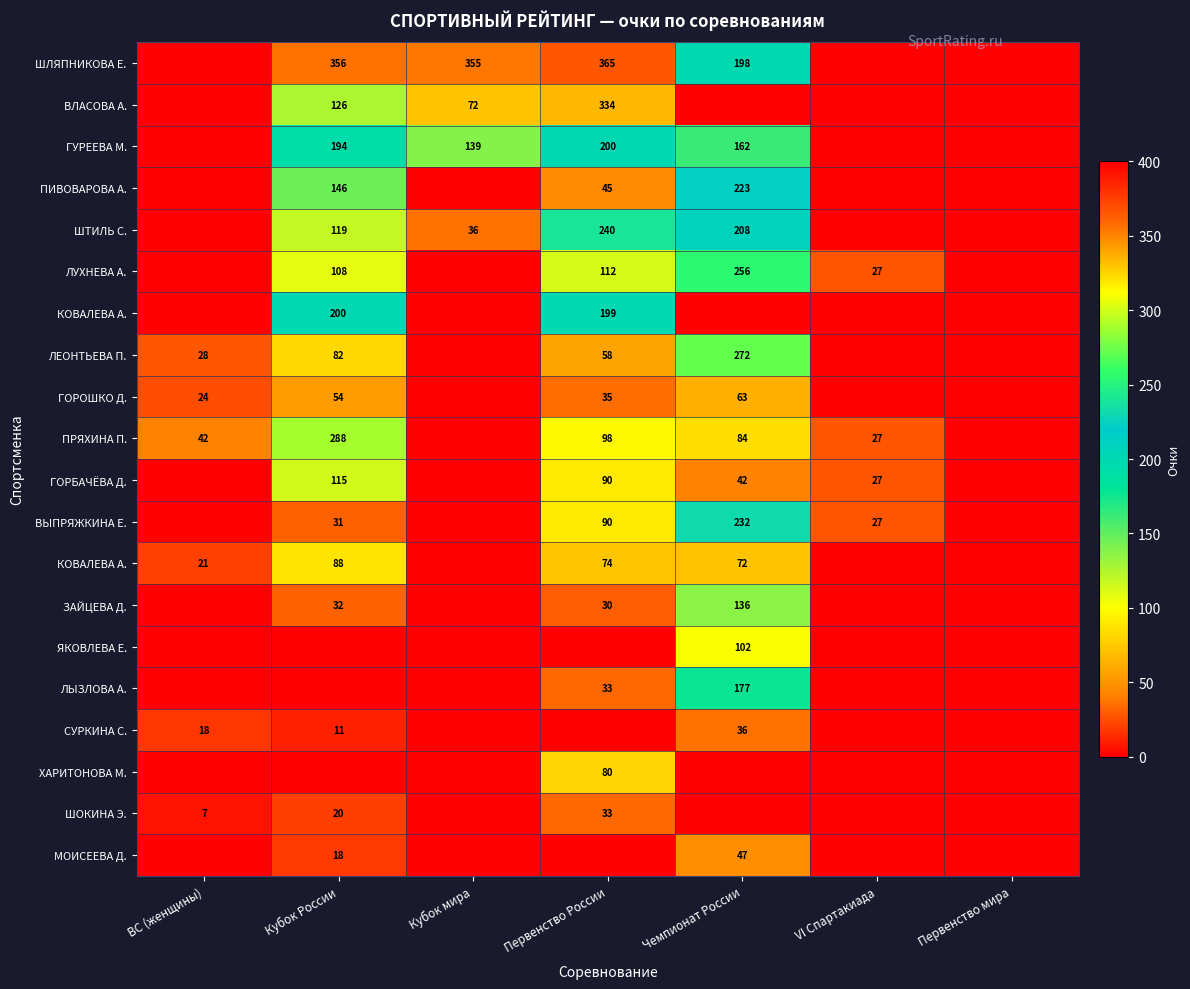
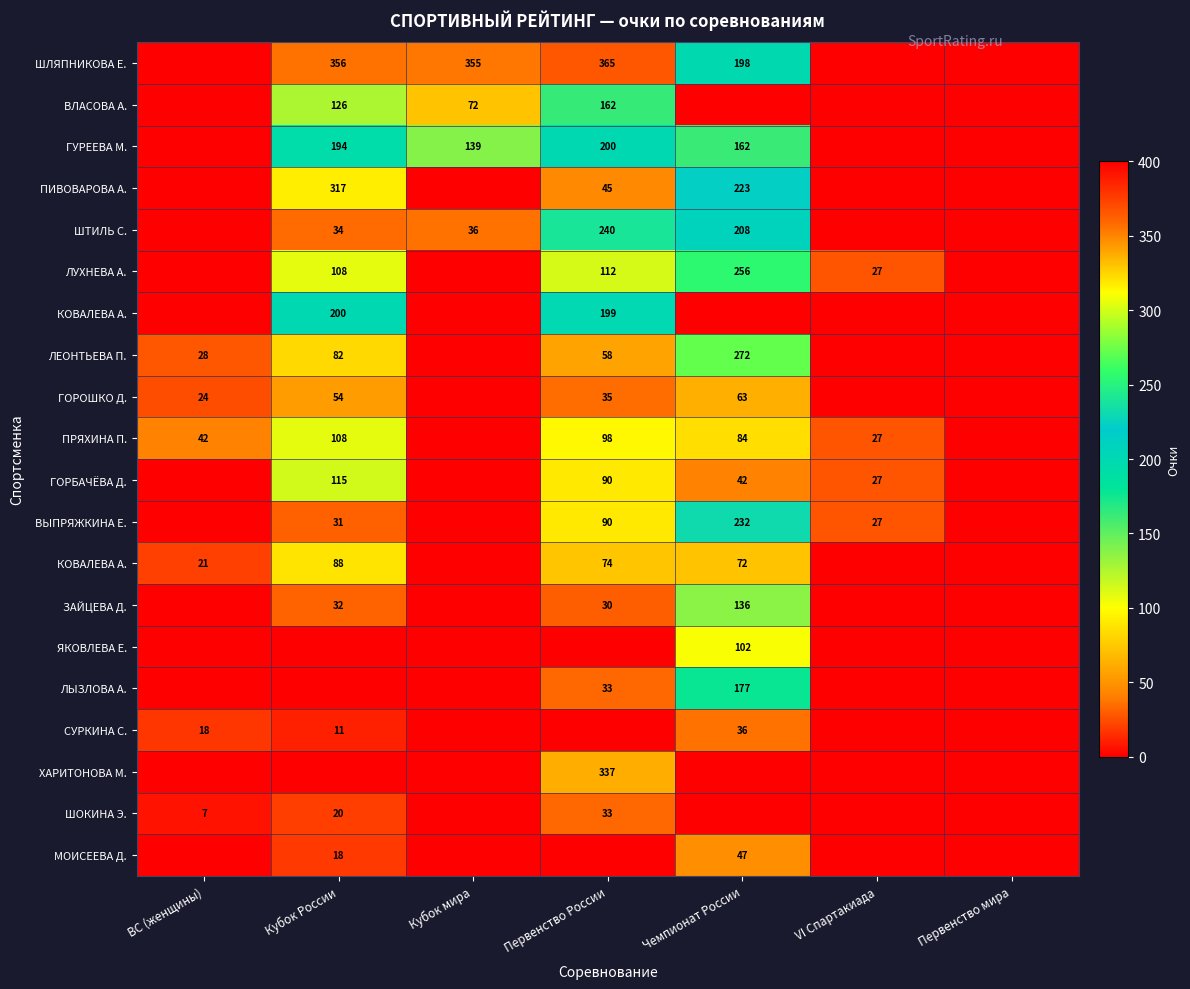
  {
    "ШЛЯПНИКОВА Е.": {
      "Кубок России": 356,
      "Кубок мира": 355,
      "Первенство России": 365,
      "Чемпионат России": 198
    },
    "ВЛАСОВА А.": {
      "Кубок России": 126,
      "Кубок мира": 72,
-     "Первенство России": 334
+     "Первенство России": 162
    },
    "ГУРЕЕВА М.": {
      "Кубок России": 194,
      "Кубок мира": 139,
      "Первенство России": 200,
      "Чемпионат России": 162
    },
    "ПИВОВАРОВА А.": {
-     "Кубок России": 146,
+     "Кубок России": 317,
      "Первенство России": 45,
      "Чемпионат России": 223
    },
    "ШТИЛЬ С.": {
-     "Кубок России": 119,
+     "Кубок России": 34,
      "Кубок мира": 36,
      "Первенство России": 240,
      "Чемпионат России": 208
    },
    "ЛУХНЕВА А.": {
      "Кубок России": 108,
      "Первенство России": 112,
      "Чемпионат России": 256,
      "VI Спартакиада": 27
    },
    "ЛЕОНТЬЕВА П.": {
      "ВС (женщины)": 28,
      "Кубок России": 82,
      "Первенство России": 58,
      "Чемпионат России": 272
    },
    "ГОРОШКО Д.": {
      "ВС (женщины)": 24,
      "Кубок России": 54,
      "Первенство России": 35,
      "Чемпионат России": 63
    },
    "ПРЯХИНА П.": {
      "ВС (женщины)": 42,
-     "Кубок России": 288,
+     "Кубок России": 108,
      "Первенство России": 98,
      "Чемпионат России": 84,
      "VI Спартакиада": 27
    },
    "ГОРБАЧЁВА Д.": {
      "Кубок России": 115,
      "Первенство России": 90,
      "Чемпионат России": 42,
      "VI Спартакиада": 27
    },
    "ВЫПРЯЖКИНА Е.": {
      "Кубок России": 31,
      "Первенство России": 90,
      "Чемпионат России": 232,
      "VI Спартакиада": 27
    },
    "ЗАЙЦЕВА Д.": {
      "Кубок России": 32,
      "Первенство России": 30,
      "Чемпионат России": 136
    },
    "ЯКОВЛЕВА Е.": {
      "Чемпионат России": 102
    },
    "ЛЫЗЛОВА А.": {
      "Первенство России": 33,
      "Чемпионат России": 177
    },
    "СУРКИНА С.": {
      "ВС (женщины)": 18,
      "Кубок России": 11,
      "Чемпионат России": 36
    },
    "ХАРИТОНОВА М.": {
-     "Первенство России": 80
+     "Первенство России": 337
    },
    "ШОКИНА Э.": {
      "ВС (женщины)": 7,
      "Кубок России": 20,
      "Первенство России": 33
    },
    "МОИСЕЕВА Д.": {
      "Кубок России": 18,
      "Чемпионат России": 47
    }
  }
